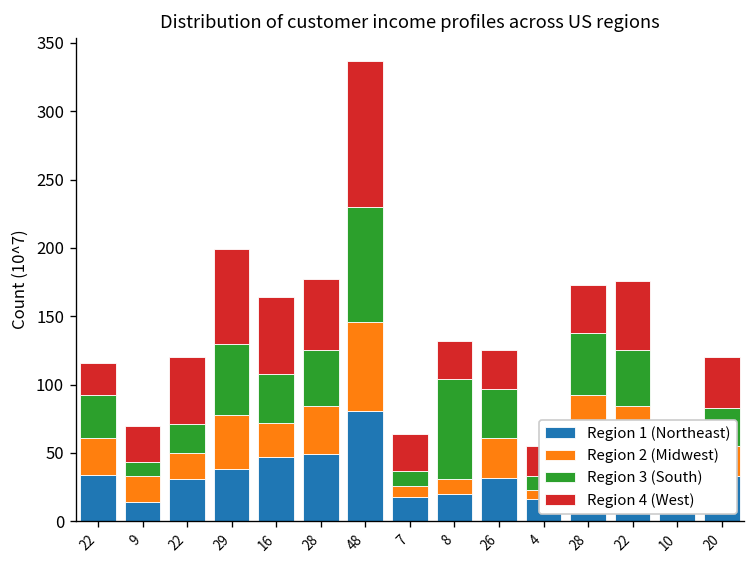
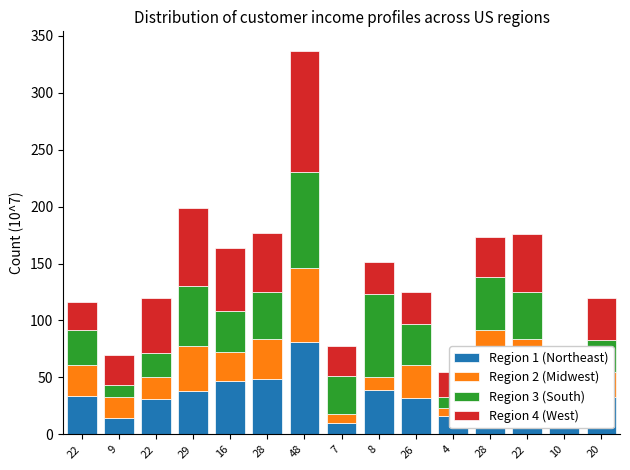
  {
    "Region 1 (Northeast)": {
      "9": 14,
      "29": 38,
      "16": 47,
      "48": 81,
-     "7": 18,
-     "8": 20,
+     "7": 10,
+     "8": 39,
      "26": 32
    },
    "Region 2 (Midwest)": {
      "9": 19,
      "29": 40,
      "16": 25,
      "48": 65,
      "7": 8,
      "8": 11,
      "26": 29
    },
    "Region 3 (South)": {
      "9": 10,
      "29": 52,
      "16": 36,
      "48": 84,
-     "7": 11,
+     "7": 33,
      "8": 73,
      "26": 36,
      "20": 28
    },
    "Region 4 (West)": {
      "9": 27,
      "29": 69,
      "16": 56,
      "48": 107,
      "7": 27,
      "8": 28,
      "26": 28,
      "20": 37
    }
  }
